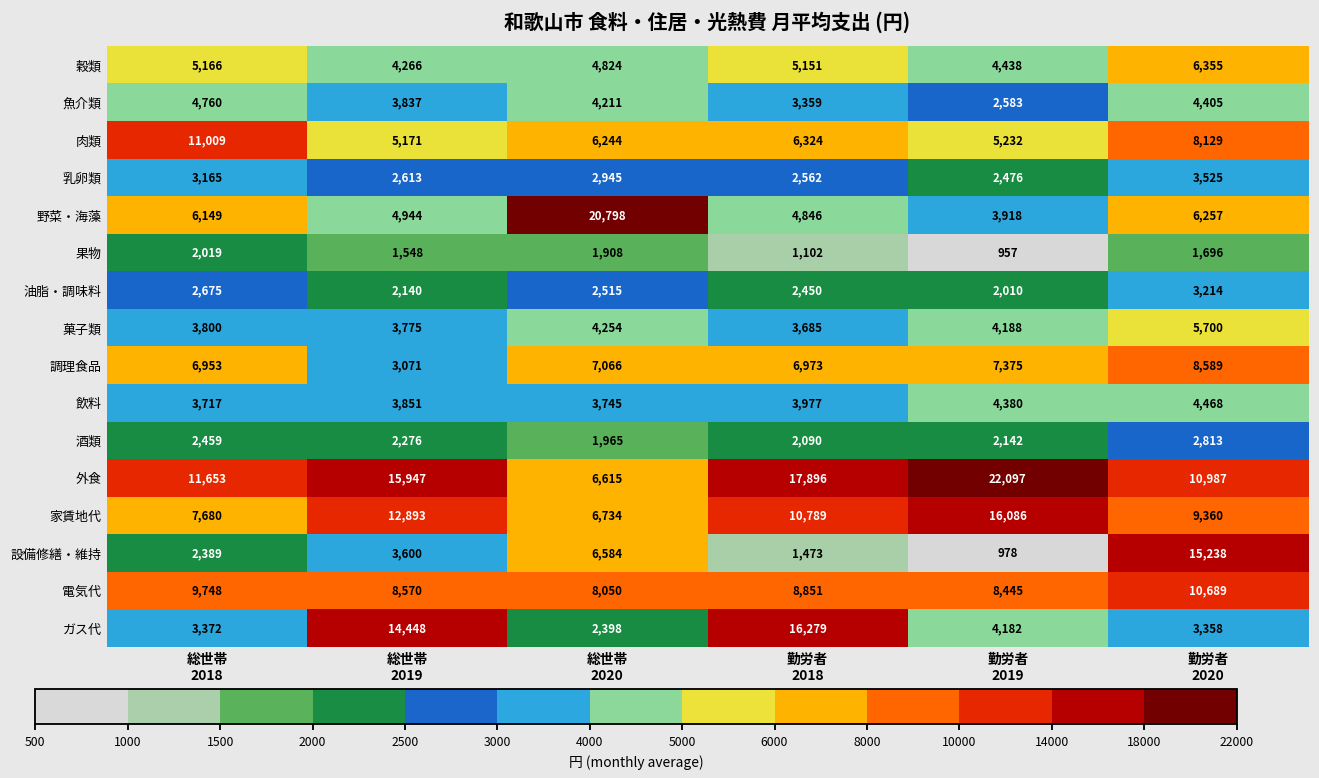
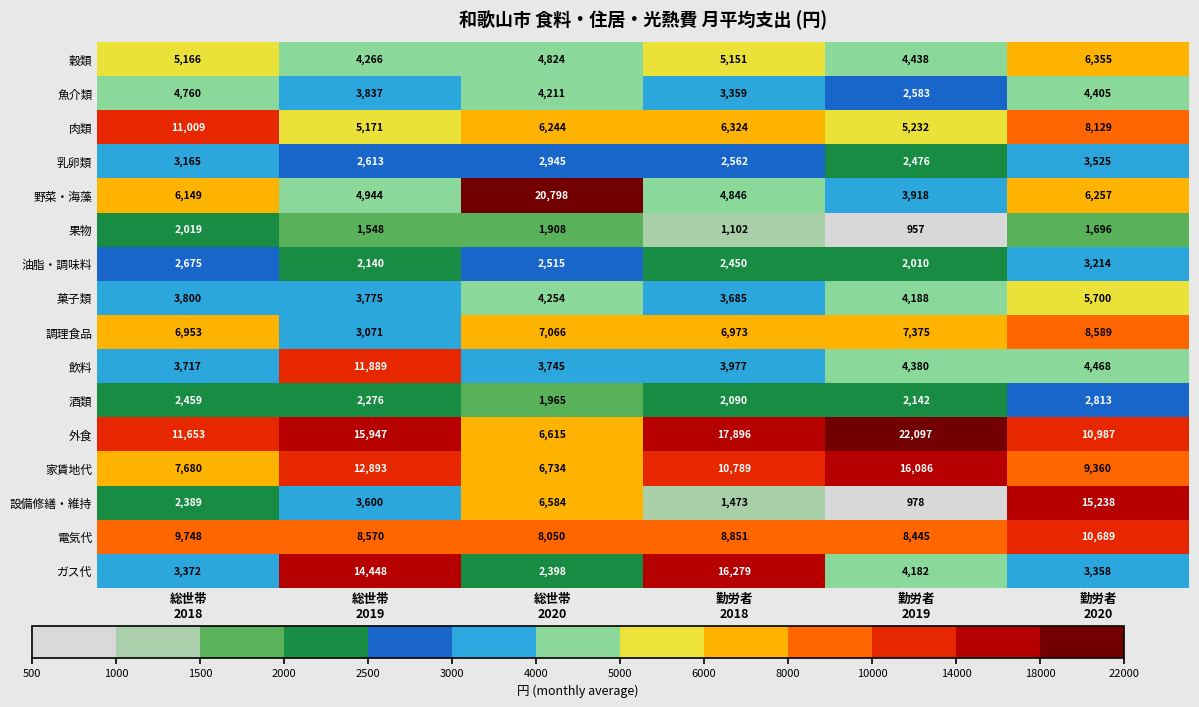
  {
    "和歌山市 食料・住居・光熱費 月平均支出 (円)": {
      "穀類": {
        "総世帯 2018": "5,166",
        "総世帯 2019": "4,266",
        "総世帯 2020": "4,824",
        "勤労者 2018": "5,151",
        "勤労者 2019": "4,438",
        "勤労者 2020": "6,355"
      },
      "魚介類": {
        "総世帯 2018": "4,760",
        "総世帯 2019": "3,837",
        "総世帯 2020": "4,211",
        "勤労者 2018": "3,359",
        "勤労者 2019": "2,583",
        "勤労者 2020": "4,405"
      },
      "肉類": {
        "総世帯 2018": "11,009",
        "総世帯 2019": "5,171",
        "総世帯 2020": "6,244",
        "勤労者 2018": "6,324",
        "勤労者 2019": "5,232",
        "勤労者 2020": "8,129"
      },
      "乳卵類": {
        "総世帯 2018": "3,165",
        "総世帯 2019": "2,613",
        "総世帯 2020": "2,945",
        "勤労者 2018": "2,562",
        "勤労者 2019": "2,476",
        "勤労者 2020": "3,525"
      },
      "野菜・海藻": {
        "総世帯 2018": "6,149",
        "総世帯 2019": "4,944",
        "総世帯 2020": "20,798",
        "勤労者 2018": "4,846",
        "勤労者 2019": "3,918",
        "勤労者 2020": "6,257"
      },
      "果物": {
        "総世帯 2018": "2,019",
        "総世帯 2019": "1,548",
        "総世帯 2020": "1,908",
        "勤労者 2018": "1,102",
        "勤労者 2019": "957",
        "勤労者 2020": "1,696"
      },
      "油脂・調味料": {
        "総世帯 2018": "2,675",
        "総世帯 2019": "2,140",
        "総世帯 2020": "2,515",
        "勤労者 2018": "2,450",
        "勤労者 2019": "2,010",
        "勤労者 2020": "3,214"
      },
      "菓子類": {
        "総世帯 2018": "3,800",
        "総世帯 2019": "3,775",
        "総世帯 2020": "4,254",
        "勤労者 2018": "3,685",
        "勤労者 2019": "4,188",
        "勤労者 2020": "5,700"
      },
      "調理食品": {
        "総世帯 2018": "6,953",
        "総世帯 2019": "3,071",
        "総世帯 2020": "7,066",
        "勤労者 2018": "6,973",
        "勤労者 2019": "7,375",
        "勤労者 2020": "8,589"
      },
      "飲料": {
        "総世帯 2018": "3,717",
-       "総世帯 2019": "3,851",
+       "総世帯 2019": "11,889",
        "総世帯 2020": "3,745",
        "勤労者 2018": "3,977",
        "勤労者 2019": "4,380",
        "勤労者 2020": "4,468"
      },
      "酒類": {
        "総世帯 2018": "2,459",
        "総世帯 2019": "2,276",
        "総世帯 2020": "1,965",
        "勤労者 2018": "2,090",
        "勤労者 2019": "2,142",
        "勤労者 2020": "2,813"
      },
      "外食": {
        "総世帯 2018": "11,653",
        "総世帯 2019": "15,947",
        "総世帯 2020": "6,615",
        "勤労者 2018": "17,896",
        "勤労者 2019": "22,097",
        "勤労者 2020": "10,987"
      },
      "家賃地代": {
        "総世帯 2018": "7,680",
        "総世帯 2019": "12,893",
        "総世帯 2020": "6,734",
        "勤労者 2018": "10,789",
        "勤労者 2019": "16,086",
        "勤労者 2020": "9,360"
      },
      "設備修繕・維持": {
        "総世帯 2018": "2,389",
        "総世帯 2019": "3,600",
        "総世帯 2020": "6,584",
        "勤労者 2018": "1,473",
        "勤労者 2019": "978",
        "勤労者 2020": "15,238"
      },
      "電気代": {
        "総世帯 2018": "9,748",
        "総世帯 2019": "8,570",
        "総世帯 2020": "8,050",
        "勤労者 2018": "8,851",
        "勤労者 2019": "8,445",
        "勤労者 2020": "10,689"
      },
      "ガス代": {
        "総世帯 2018": "3,372",
        "総世帯 2019": "14,448",
        "総世帯 2020": "2,398",
        "勤労者 2018": "16,279",
        "勤労者 2019": "4,182",
        "勤労者 2020": "3,358"
      }
    }
  }
